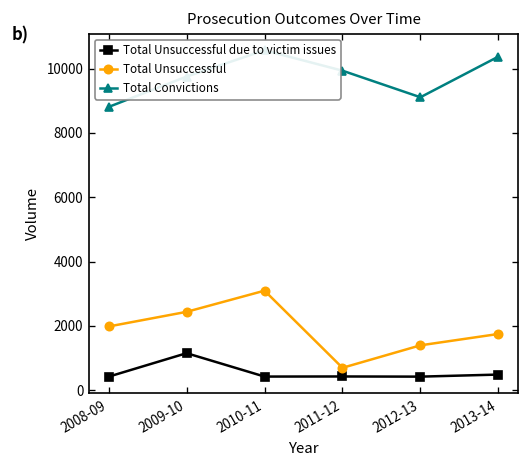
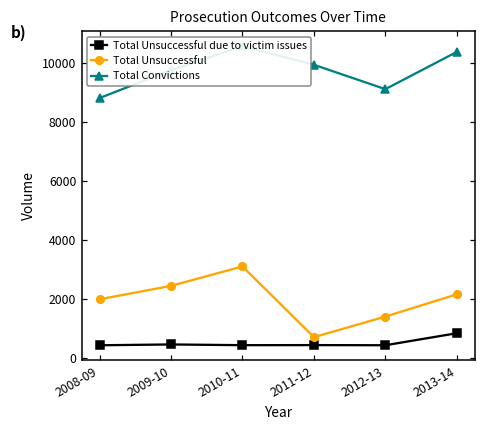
  {
    "Total Unsuccessful due to victim issues": {
      "2008-09": 400,
-     "2009-10": 1200,
+     "2009-10": 500,
      "2010-11": 400,
      "2011-12": 400,
      "2012-13": 400,
-     "2013-14": 500
+     "2013-14": 800
    },
    "Total Unsuccessful": {
      "2008-09": 2000,
      "2009-10": 2400,
      "2010-11": 3100,
      "2011-12": 700,
      "2012-13": 1400,
-     "2013-14": 1700
+     "2013-14": 2100
    },
    "Total Convictions": {
      "2008-09": 8800,
      "2011-12": 9900,
      "2012-13": 9100,
      "2013-14": 10400
    }
  }
